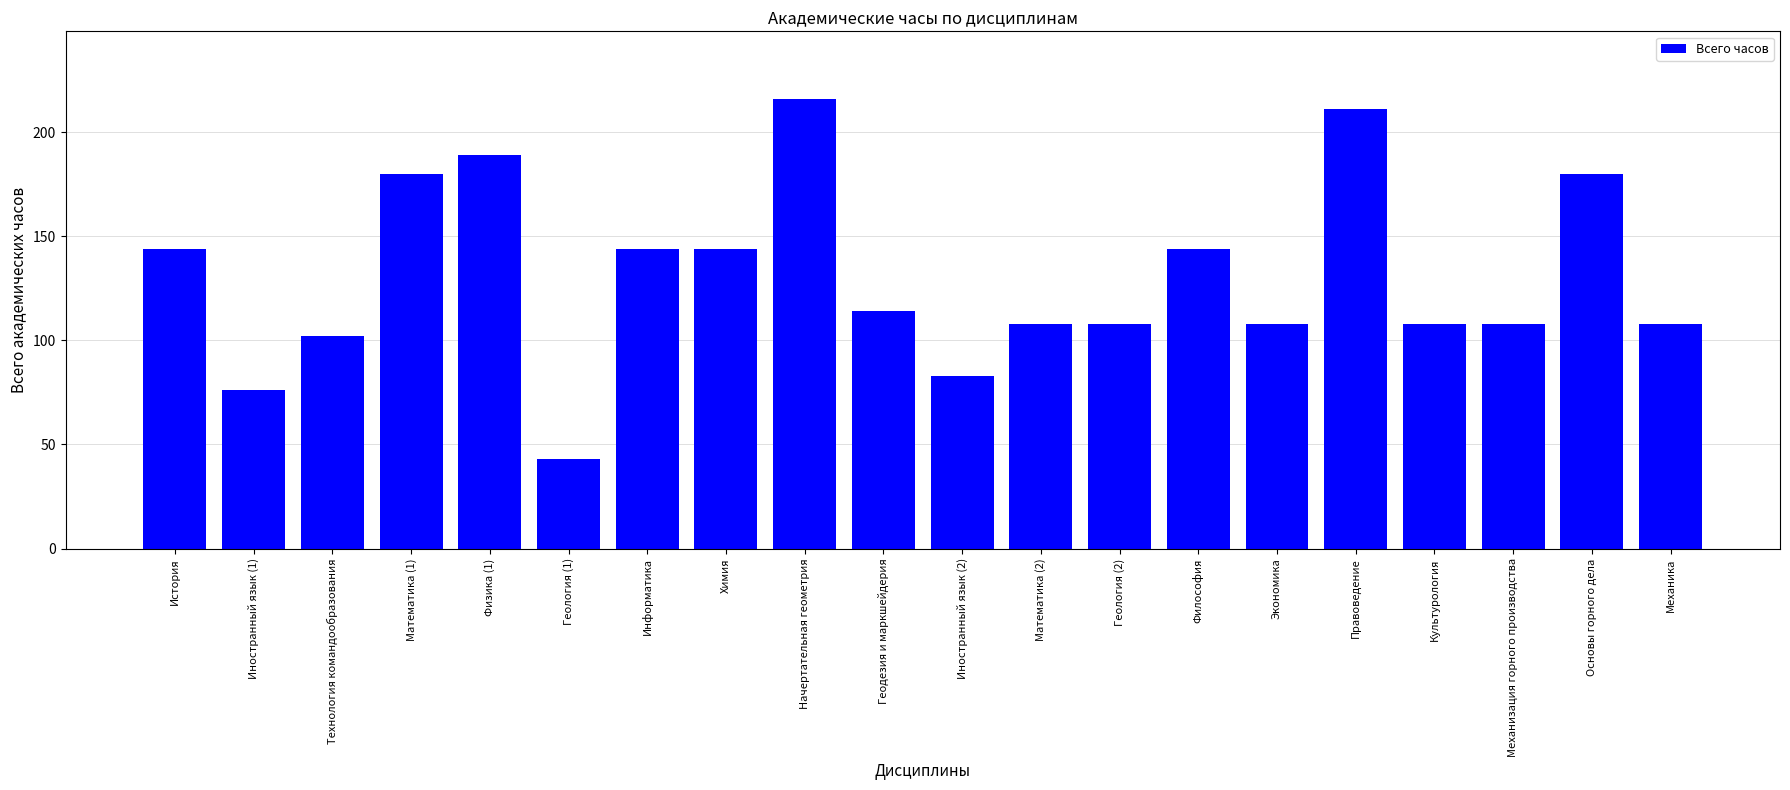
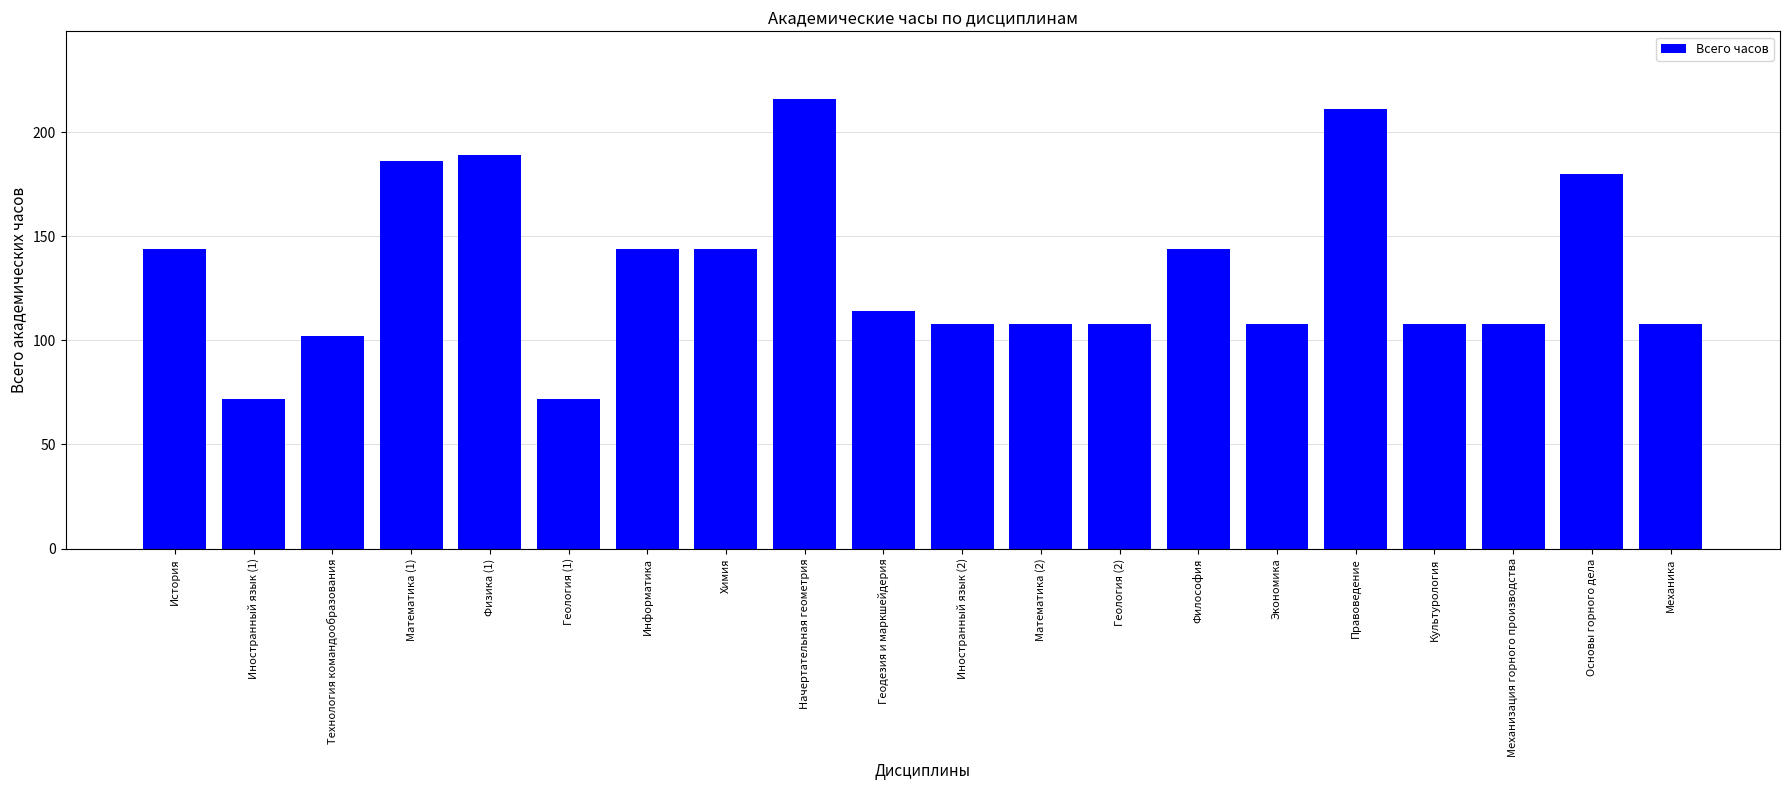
  {
    "История": 144,
-   "Иностранный язык (1)": 76,
+   "Иностранный язык (1)": 72,
    "Технология командообразования": 102,
-   "Математика (1)": 180,
+   "Математика (1)": 186,
    "Физика (1)": 189,
-   "Геология (1)": 43,
+   "Геология (1)": 72,
    "Информатика": 144,
    "Химия": 144,
    "Начертательная геометрия": 216,
    "Геодезия и маркшейдерия": 114,
-   "Иностранный язык (2)": 83,
+   "Иностранный язык (2)": 108,
    "Математика (2)": 108,
    "Геология (2)": 108,
    "Философия": 144,
    "Экономика": 108,
    "Правоведение": 211,
    "Культурология": 108,
    "Механизация горного производства": 108,
    "Основы горного дела": 180,
    "Механика": 108
  }
